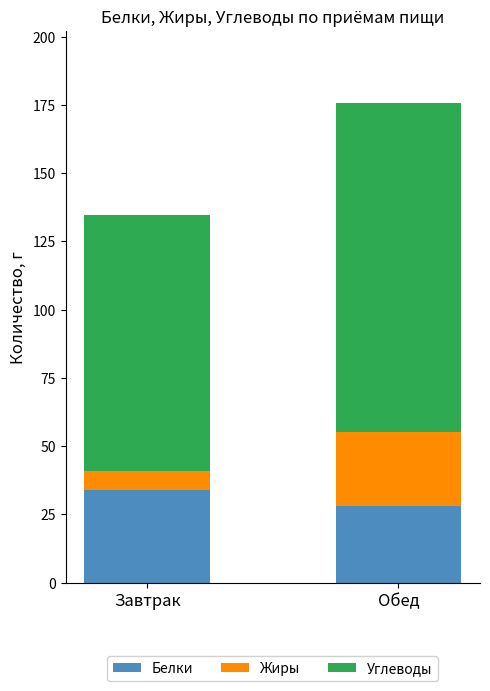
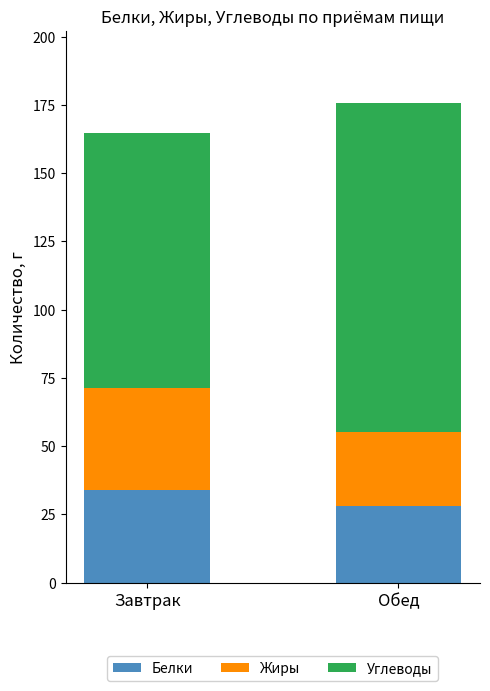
  {
    "Белки": {
      "Завтрак": 34,
      "Обед": 28
    },
    "Жиры": {
-     "Завтрак": 7,
+     "Завтрак": 37,
      "Обед": 27
    },
    "Углеводы": {
      "Завтрак": 94,
      "Обед": 121
    }
  }
